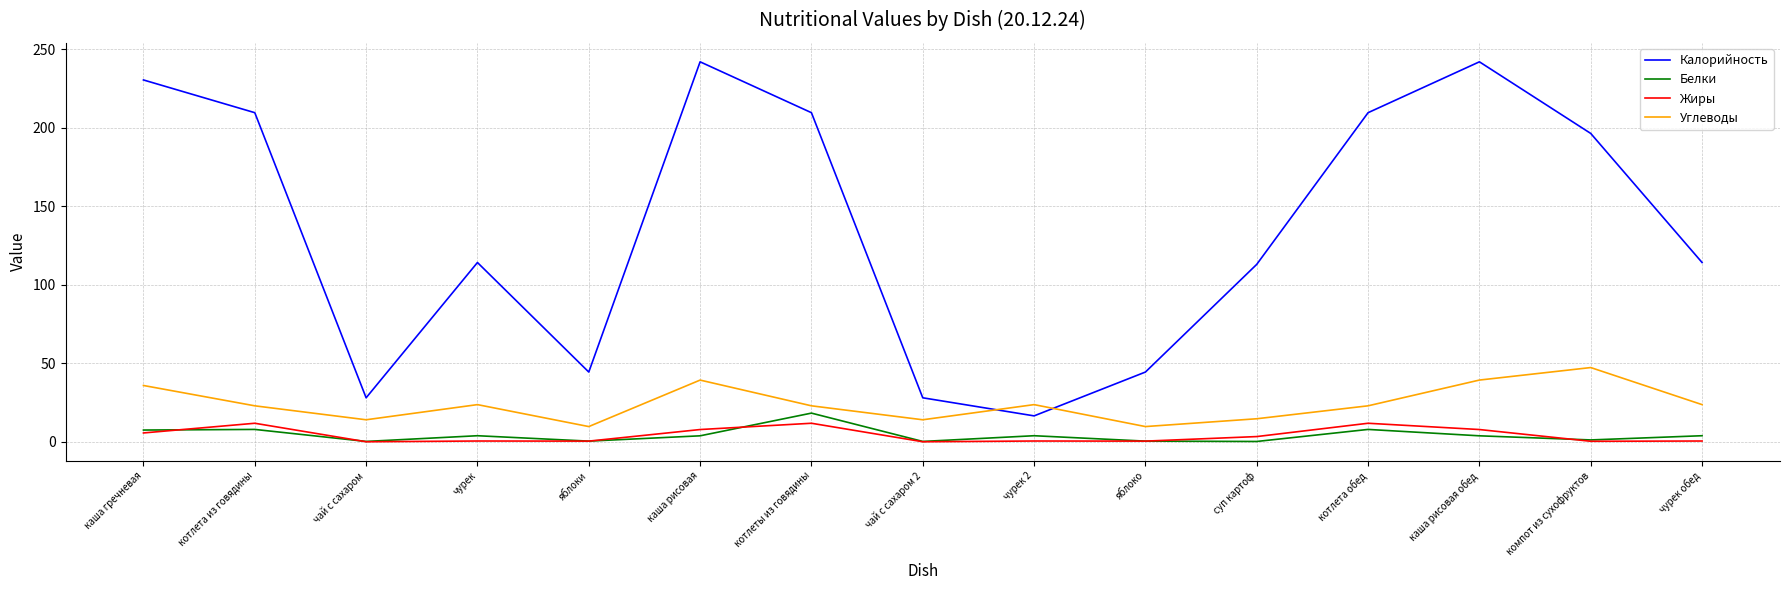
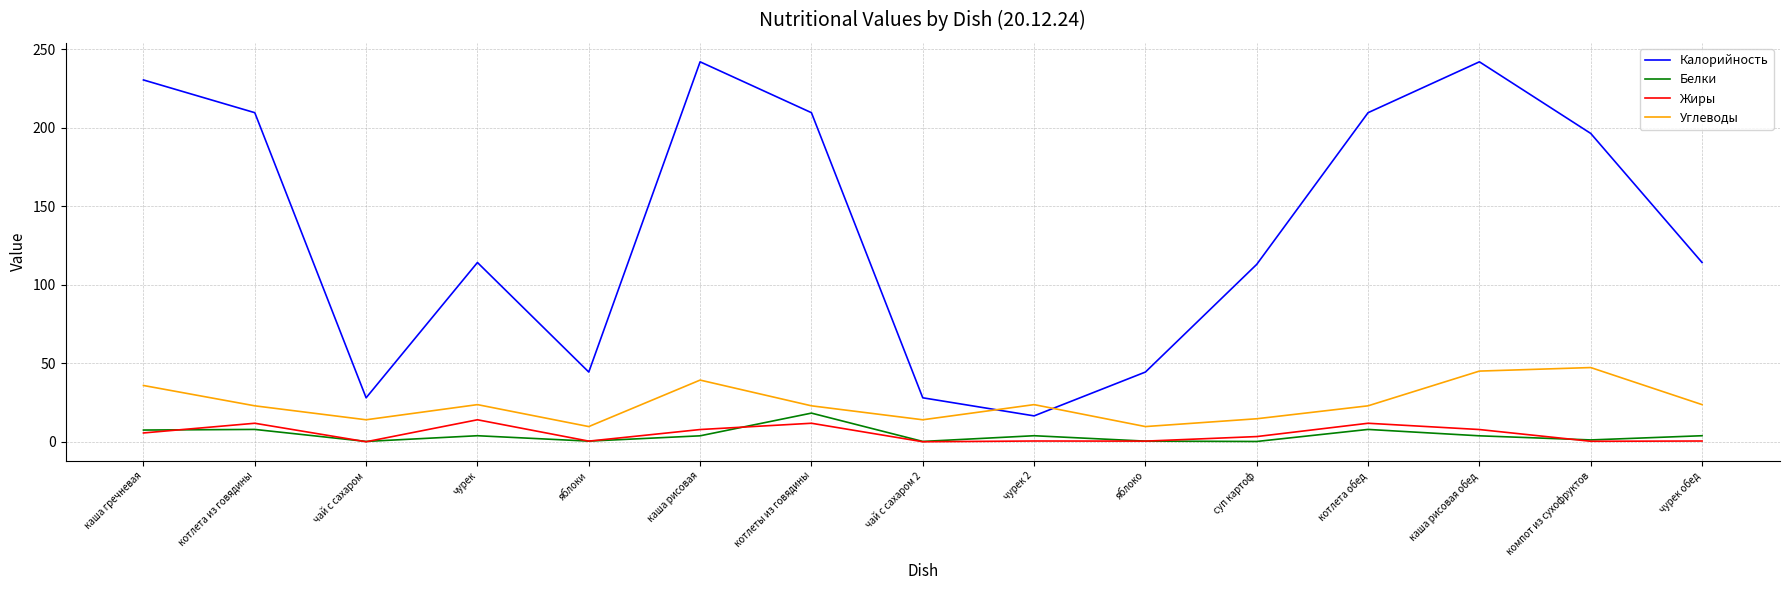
  {
    "Калорийность": {
      "каша гречневая": 230,
      "котлета из говядины": 210,
      "чай с сахаром": 28,
      "чурек": 114,
      "яблоки": 44,
      "каша рисовая": 242,
      "котлеты из говядины": 210,
      "чай с сахаром 2": 28,
      "чурек 2": 16,
      "яблоко": 44,
      "суп картоф": 113,
      "котлета обед": 210,
      "каша рисовая обед": 242,
      "компот из сухофруктов": 196,
      "чурек обед": 114
    },
    "Белки": {
      "каша гречневая": 7,
      "котлета из говядины": 8,
      "чурек": 4,
      "каша рисовая": 4,
      "котлеты из говядины": 18,
      "чурек 2": 4,
      "суп картоф": 0,
      "котлета обед": 8,
      "каша рисовая обед": 4,
      "чурек обед": 4
    },
    "Жиры": {
      "каша гречневая": 6,
      "котлета из говядины": 12,
-     "чурек": 0,
+     "чурек": 14,
      "каша рисовая": 8,
      "котлеты из говядины": 12,
      "чурек 2": 0,
      "суп картоф": 3,
      "котлета обед": 12,
      "каша рисовая обед": 8,
      "чурек обед": 0
    },
    "Углеводы": {
      "каша гречневая": 36,
      "котлета из говядины": 23,
      "чай с сахаром": 14,
      "чурек": 24,
      "яблоки": 10,
      "каша рисовая": 39,
      "котлеты из говядины": 23,
      "чай с сахаром 2": 14,
      "чурек 2": 24,
      "яблоко": 10,
      "суп картоф": 15,
      "котлета обед": 23,
-     "каша рисовая обед": 39,
+     "каша рисовая обед": 45,
      "компот из сухофруктов": 47,
      "чурек обед": 24
    }
  }
